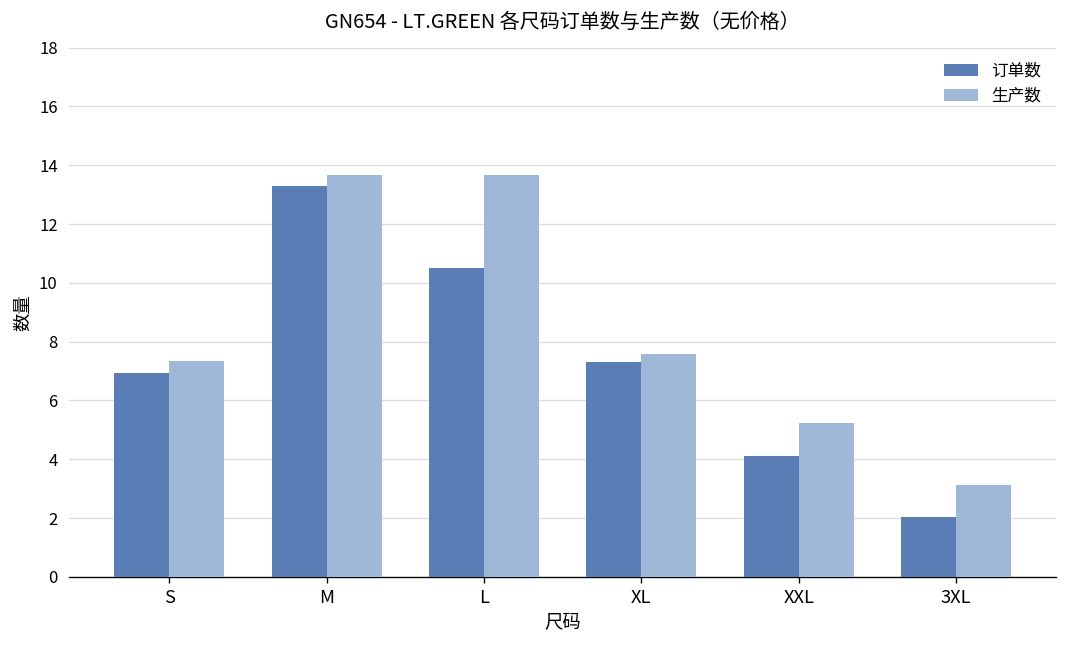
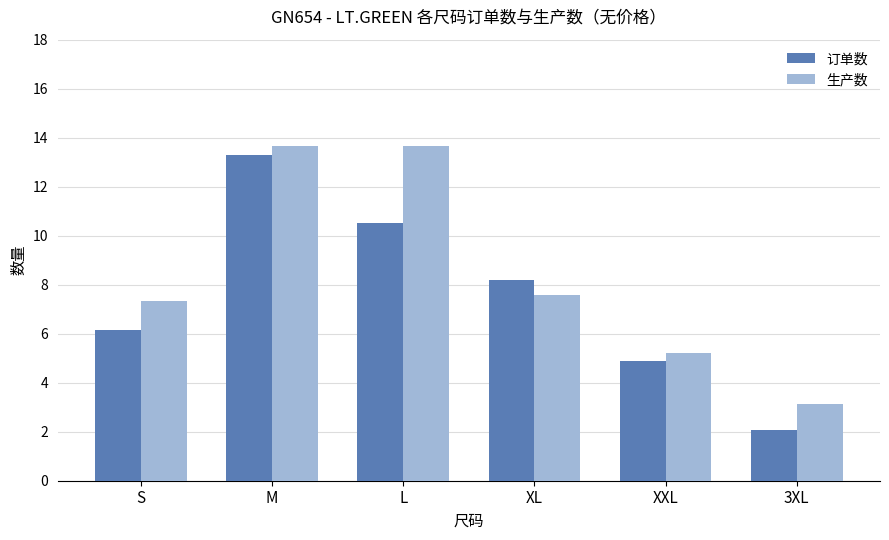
  {
    "订单数": {
-     "S": 7.0,
+     "S": 6.2,
      "M": 13.3,
      "L": 10.5,
-     "XL": 7.3,
-     "XXL": 4.1,
+     "XL": 8.2,
+     "XXL": 4.9,
      "3XL": 2.1
    },
    "生产数": {
      "S": 7.3,
      "M": 13.7,
      "L": 13.7,
      "XL": 7.6,
      "XXL": 5.2,
      "3XL": 3.1
    }
  }
